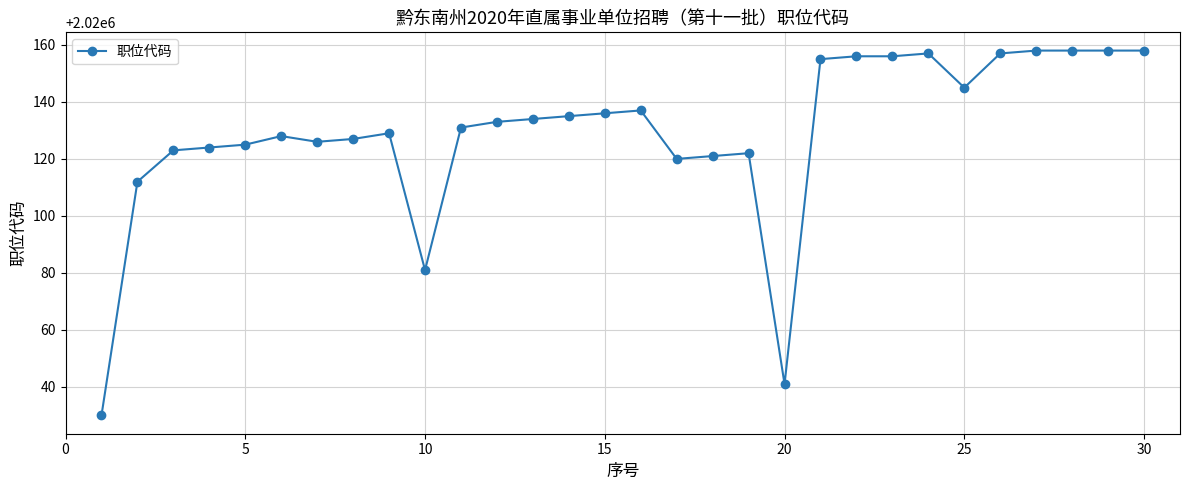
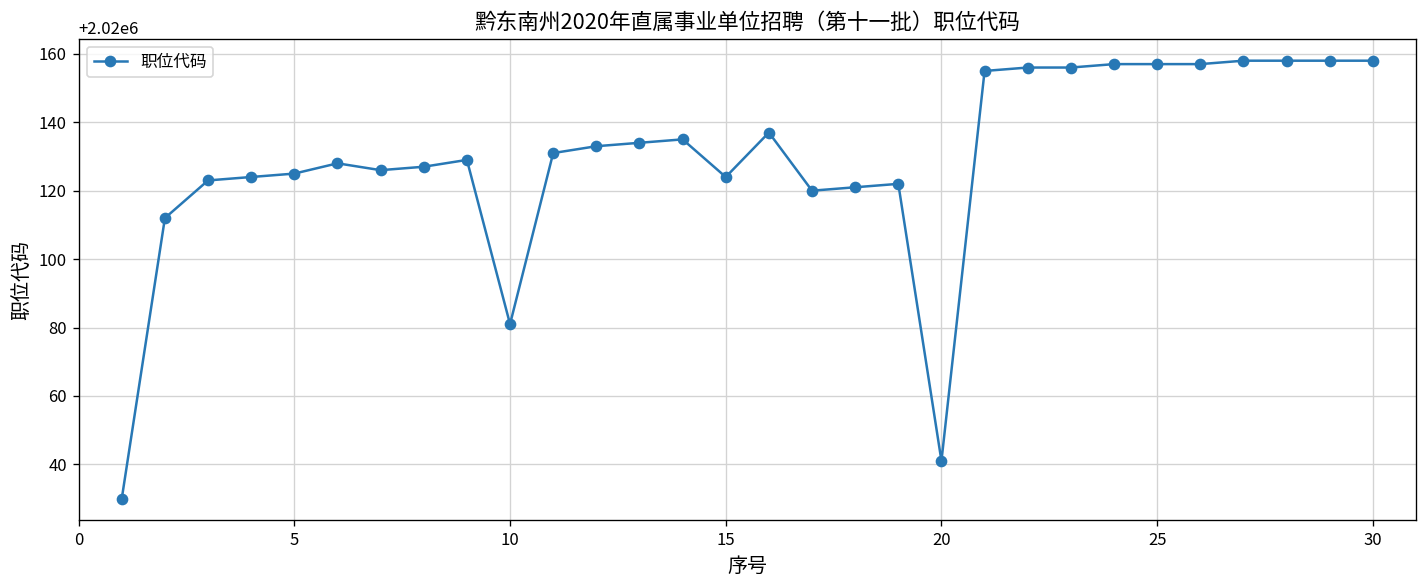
  {
    "5": 2020125,
    "10": 2020081,
-   "15": 2020136,
+   "15": 2020124,
    "20": 2020041,
-   "25": 2020145,
+   "25": 2020157,
    "30": 2020158
  }
